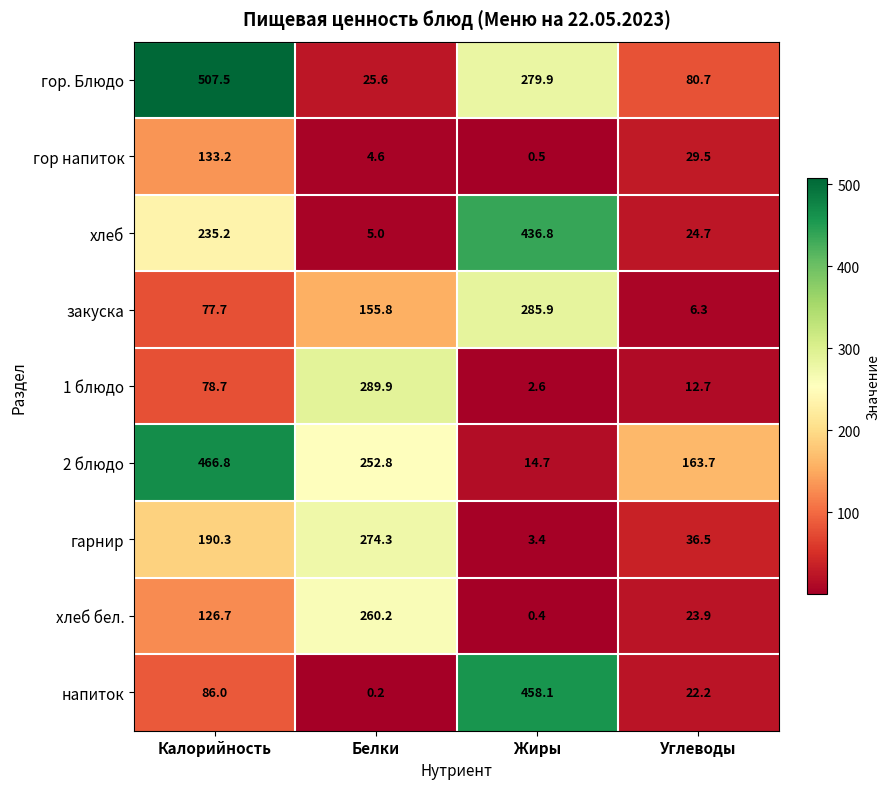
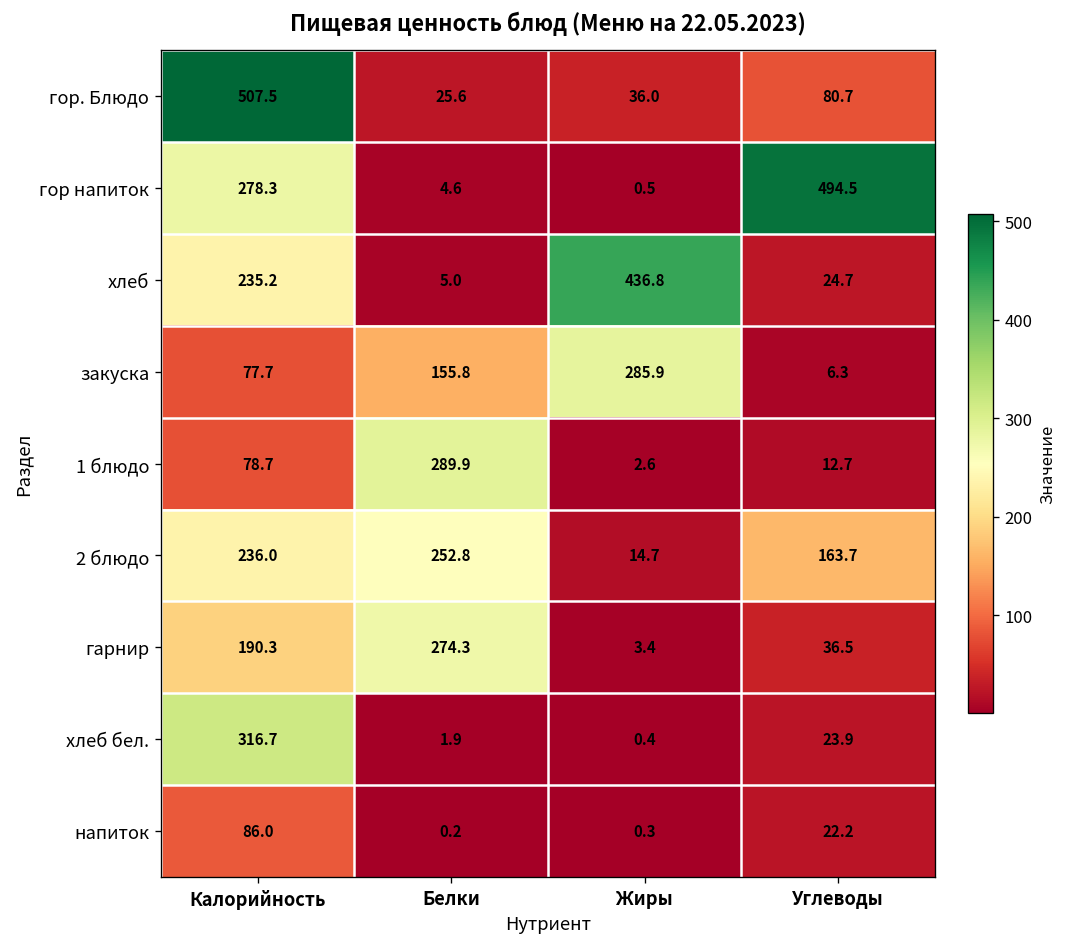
  {
    "гор. Блюдо": {
      "Калорийность": 507.5,
      "Белки": 25.6,
-     "Жиры": 279.9,
+     "Жиры": 36.0,
      "Углеводы": 80.7
    },
    "гор напиток": {
-     "Калорийность": 133.2,
+     "Калорийность": 278.3,
      "Белки": 4.6,
      "Жиры": 0.5,
-     "Углеводы": 29.5
+     "Углеводы": 494.5
    },
    "хлеб": {
      "Калорийность": 235.2,
      "Белки": 5.0,
      "Жиры": 436.8,
      "Углеводы": 24.7
    },
    "закуска": {
      "Калорийность": 77.7,
      "Белки": 155.8,
      "Жиры": 285.9,
      "Углеводы": 6.3
    },
    "1 блюдо": {
      "Калорийность": 78.7,
      "Белки": 289.9,
      "Жиры": 2.6,
      "Углеводы": 12.7
    },
    "2 блюдо": {
-     "Калорийность": 466.8,
+     "Калорийность": 236.0,
      "Белки": 252.8,
      "Жиры": 14.7,
      "Углеводы": 163.7
    },
    "гарнир": {
      "Калорийность": 190.3,
      "Белки": 274.3,
      "Жиры": 3.4,
      "Углеводы": 36.5
    },
    "хлеб бел.": {
-     "Калорийность": 126.7,
-     "Белки": 260.2,
+     "Калорийность": 316.7,
+     "Белки": 1.9,
      "Жиры": 0.4,
      "Углеводы": 23.9
    },
    "напиток": {
      "Калорийность": 86.0,
      "Белки": 0.2,
-     "Жиры": 458.1,
+     "Жиры": 0.3,
      "Углеводы": 22.2
    }
  }
